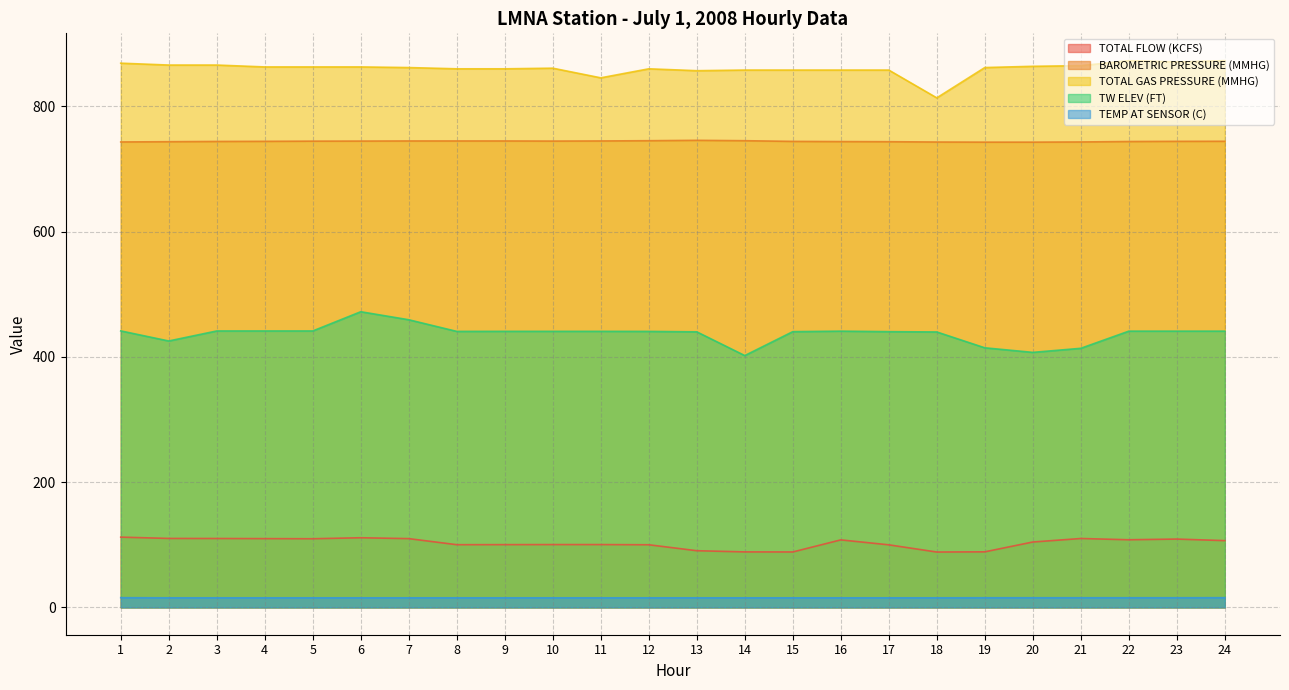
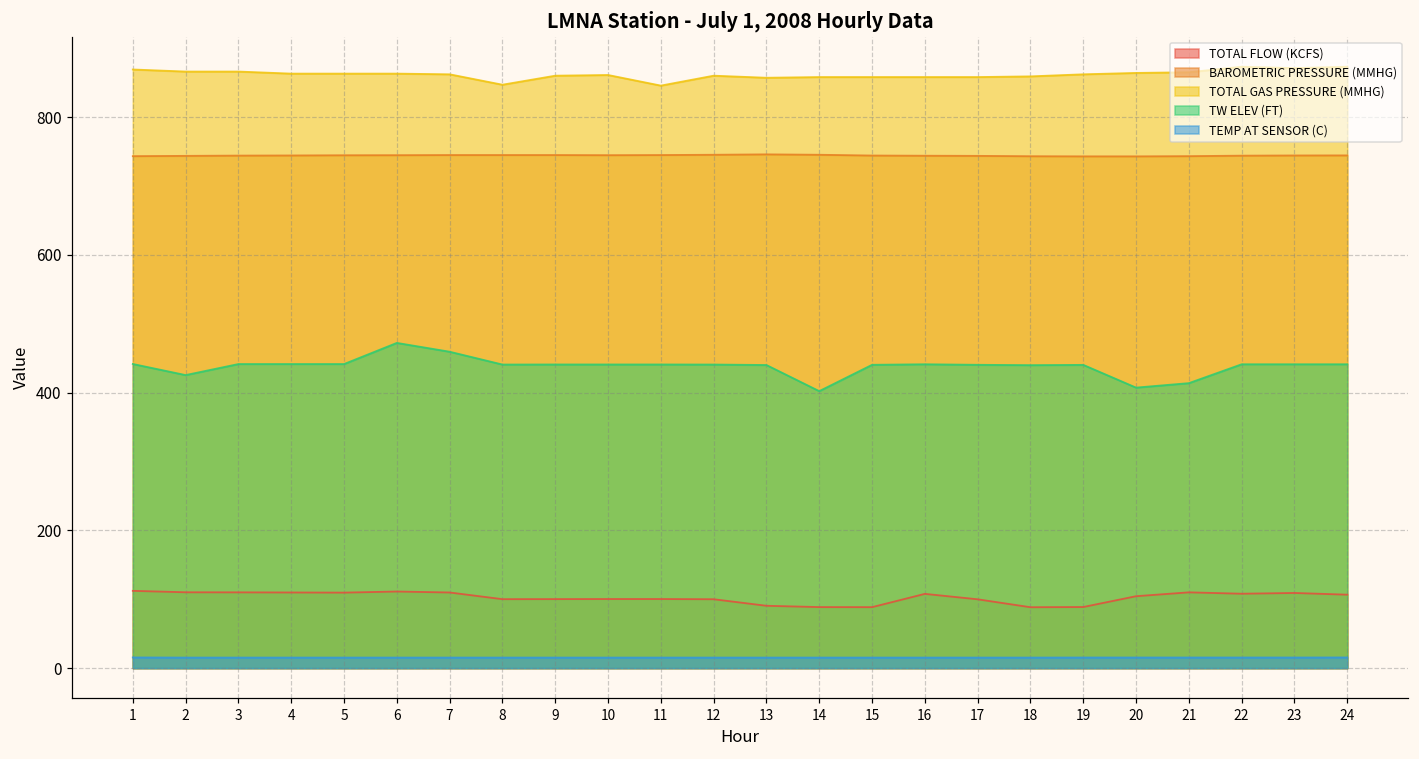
  {
    "TOTAL GAS PRESSURE (MMHG)": {
      "1": 870,
      "2": 870,
      "3": 870,
      "4": 860,
      "5": 860,
      "6": 860,
      "7": 860,
-     "8": 860,
+     "8": 850,
      "9": 860,
      "10": 860,
      "11": 850,
      "12": 860,
      "13": 860,
      "14": 860,
      "15": 860,
      "16": 860,
      "17": 860,
-     "18": 810,
+     "18": 860,
      "19": 860,
      "20": 860
    },
    "TW ELEV (FT)": {
      "1": 440,
      "2": 430,
      "3": 440,
      "4": 440,
      "5": 440,
      "6": 470,
      "7": 460,
      "8": 440,
      "9": 440,
      "10": 440,
      "11": 440,
      "12": 440,
      "13": 440,
      "14": 400,
      "15": 440,
      "16": 440,
      "17": 440,
      "18": 440,
-     "19": 410,
+     "19": 440,
      "20": 410,
      "21": 410,
      "22": 440,
      "23": 440,
      "24": 440
    },
    "TEMP AT SENSOR (C)": {
      "1": 20,
      "2": 20,
      "3": 20,
      "4": 20,
      "5": 20,
      "6": 20,
      "7": 20,
      "8": 20,
      "9": 20,
      "10": 20,
      "11": 20,
      "12": 20,
      "13": 20,
      "14": 20,
      "15": 20,
      "16": 20,
      "17": 20,
      "18": 20,
      "19": 20,
      "20": 20,
      "21": 20,
      "22": 20,
      "23": 20,
      "24": 20
    }
  }
